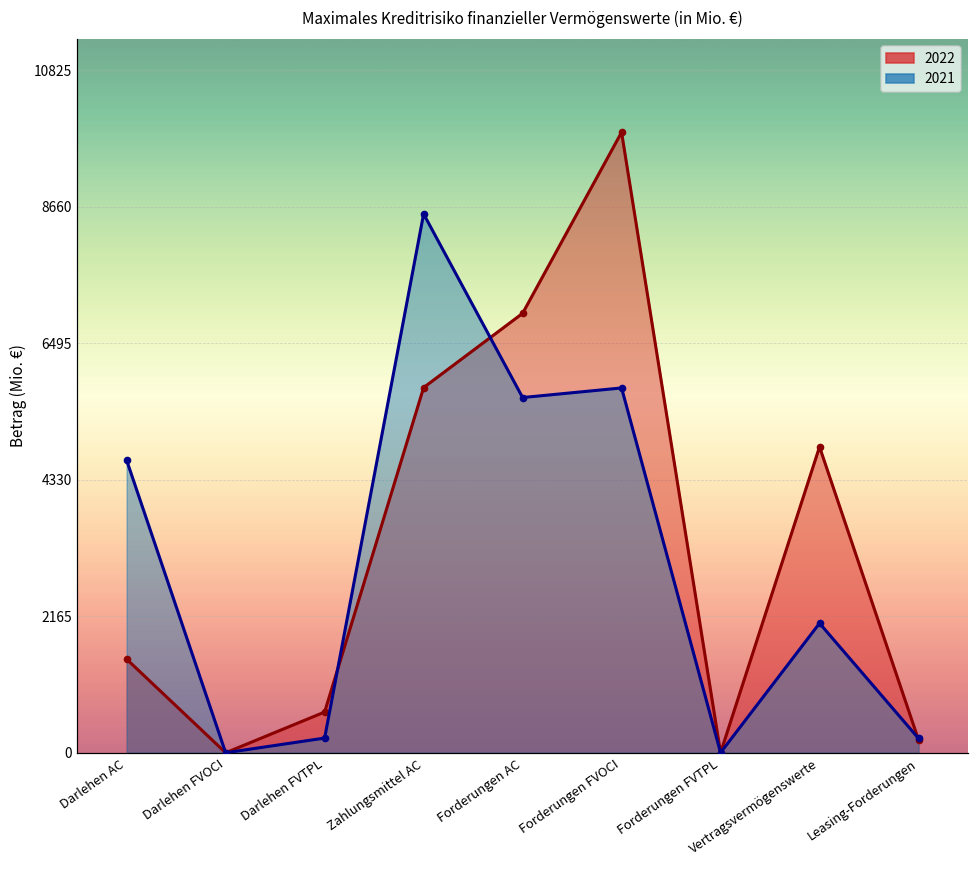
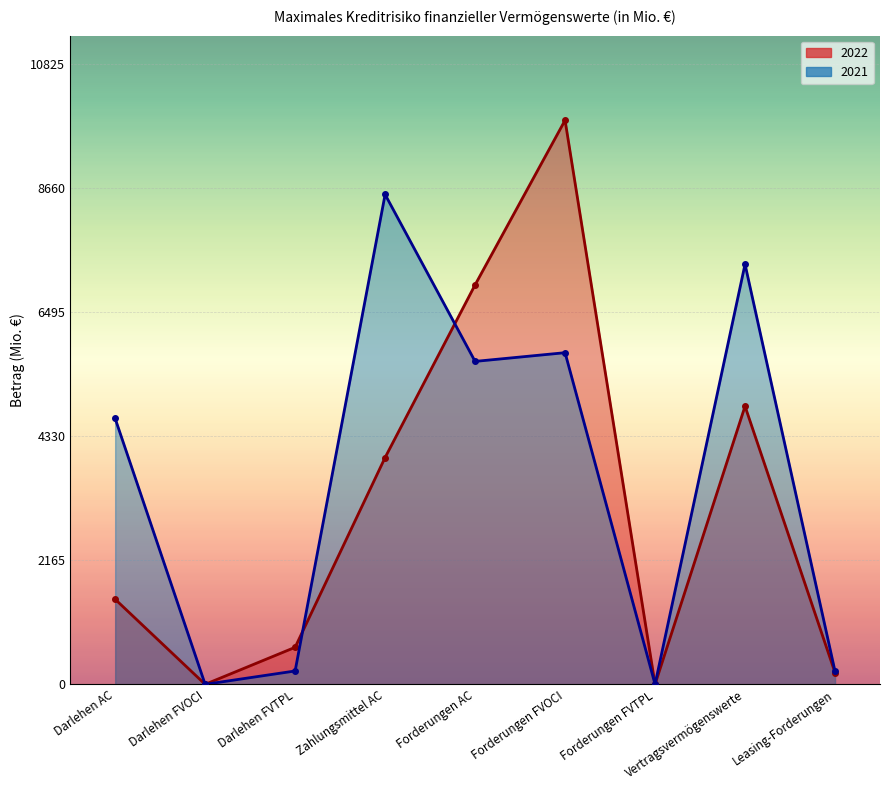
  {
    "2022": {
      "Darlehen AC": 1500,
      "Darlehen FVTPL": 600,
-     "Zahlungsmittel AC": 5800,
+     "Zahlungsmittel AC": 4000,
      "Forderungen AC": 7000,
      "Forderungen FVOCI": 9800,
      "Vertragsvermögenswerte": 4900
    },
    "2021": {
      "Darlehen AC": 4600,
      "Darlehen FVTPL": 200,
      "Zahlungsmittel AC": 8500,
      "Forderungen AC": 5600,
      "Forderungen FVOCI": 5800,
-     "Vertragsvermögenswerte": 2100
+     "Vertragsvermögenswerte": 7300
    }
  }
